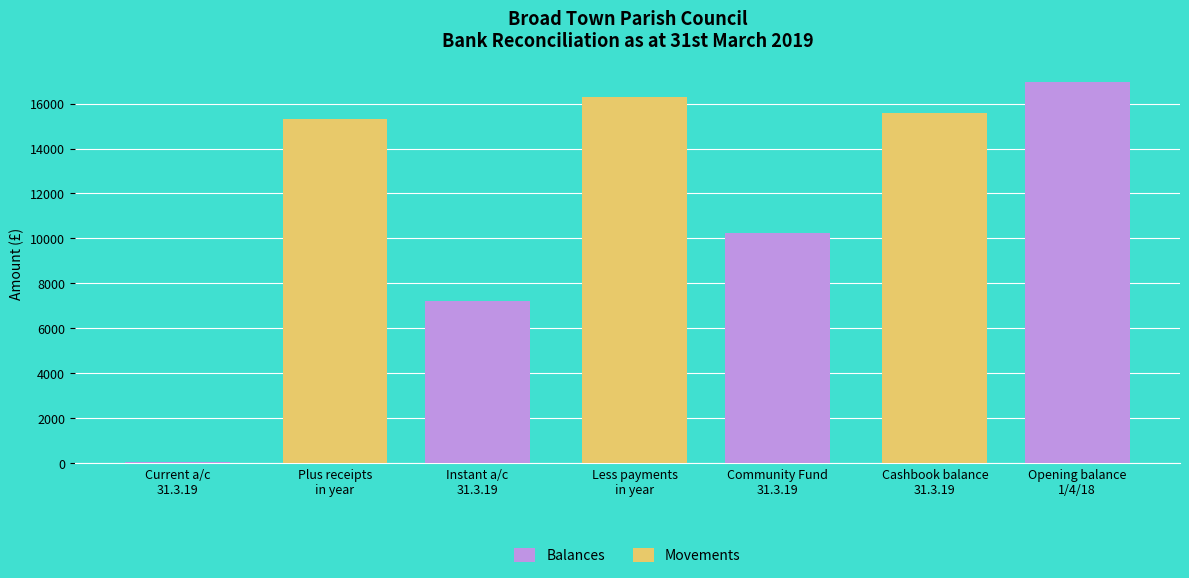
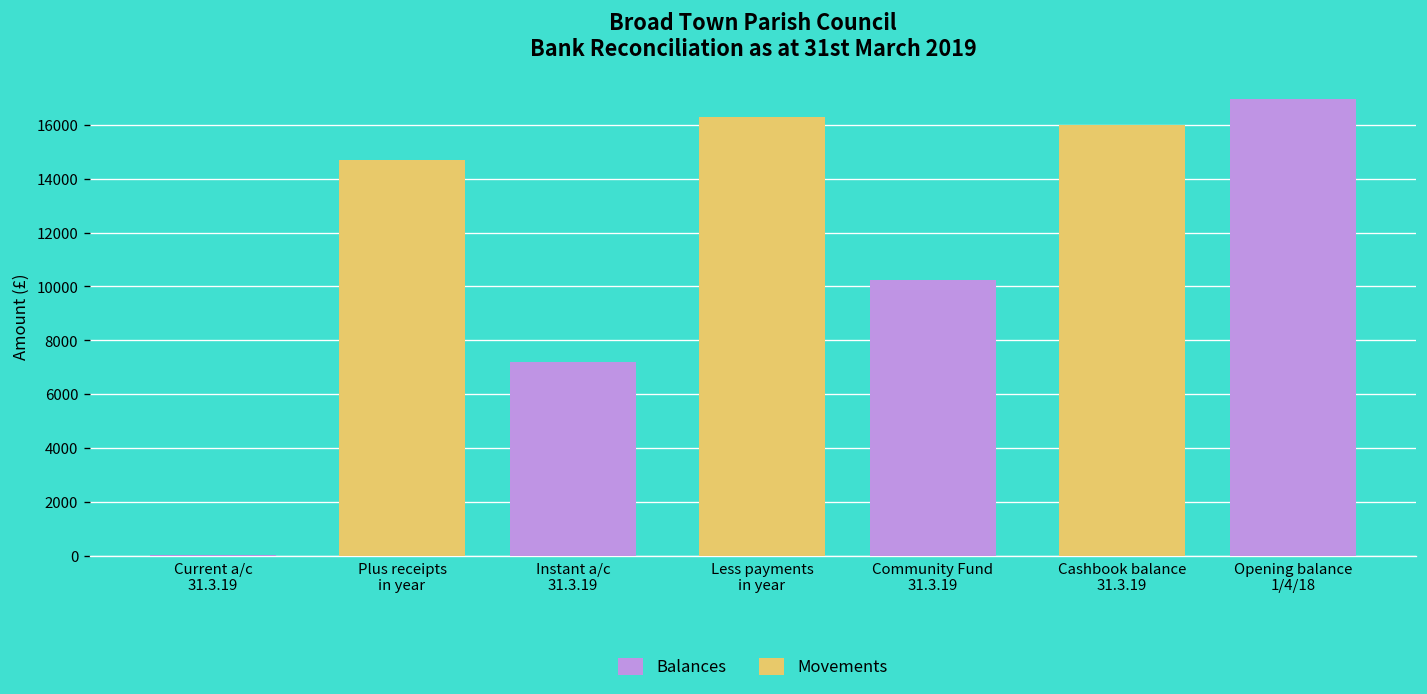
  {
    "Balances": {
      "Instant a/c 31.3.19": 7200,
      "Community Fund 31.3.19": 10300,
      "Opening balance 1/4/18": 17000
    },
    "Movements": {
-     "Plus receipts in year": 15300,
+     "Plus receipts in year": 14700,
      "Less payments in year": 16300,
-     "Cashbook balance 31.3.19": 15600
+     "Cashbook balance 31.3.19": 16000
    }
  }
